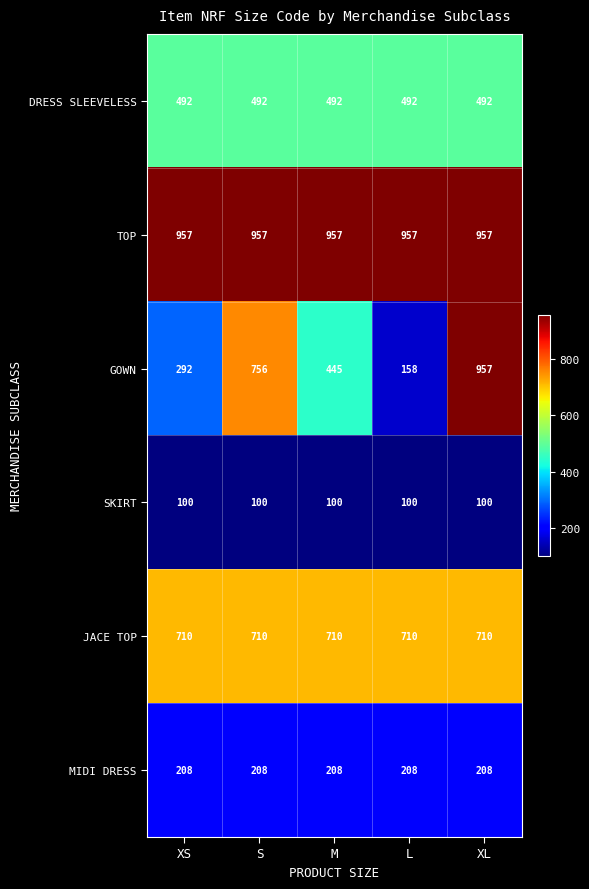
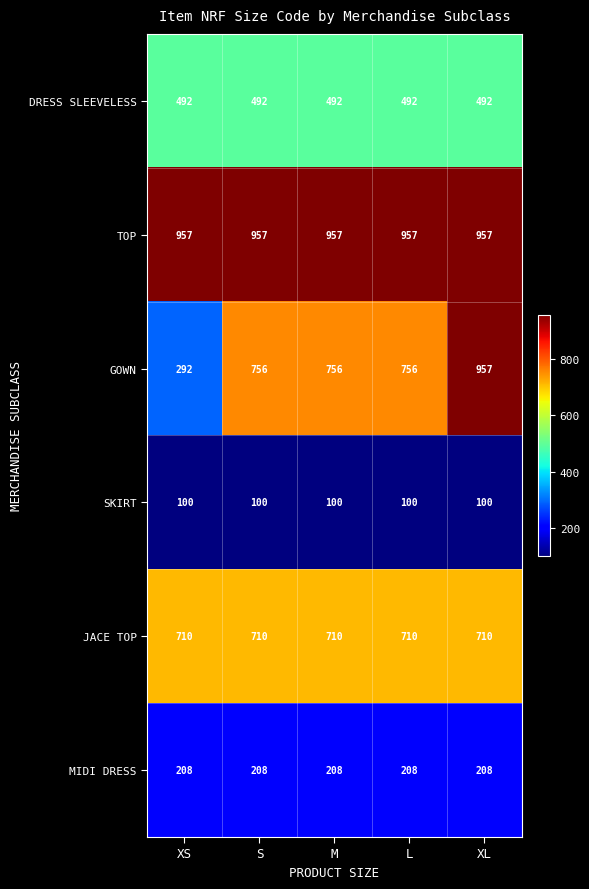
  {
    "DRESS SLEEVELESS": {
      "XS": 492,
      "S": 492,
      "M": 492,
      "L": 492,
      "XL": 492
    },
    "TOP": {
      "XS": 957,
      "S": 957,
      "M": 957,
      "L": 957,
      "XL": 957
    },
    "GOWN": {
      "XS": 292,
      "S": 756,
-     "M": 445,
-     "L": 158,
+     "M": 756,
+     "L": 756,
      "XL": 957
    },
    "SKIRT": {
      "XS": 100,
      "S": 100,
      "M": 100,
      "L": 100,
      "XL": 100
    },
    "JACE TOP": {
      "XS": 710,
      "S": 710,
      "M": 710,
      "L": 710,
      "XL": 710
    },
    "MIDI DRESS": {
      "XS": 208,
      "S": 208,
      "M": 208,
      "L": 208,
      "XL": 208
    }
  }
